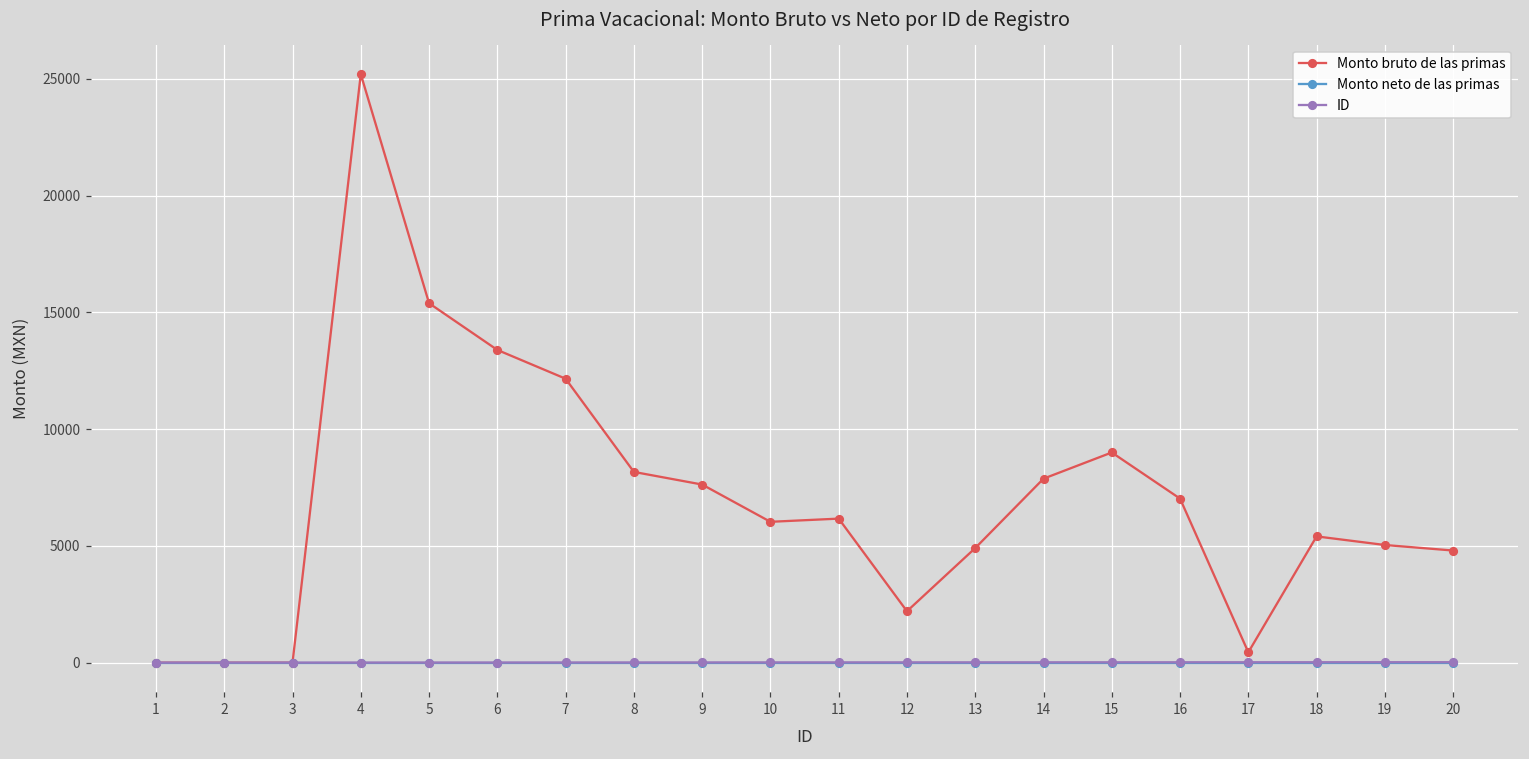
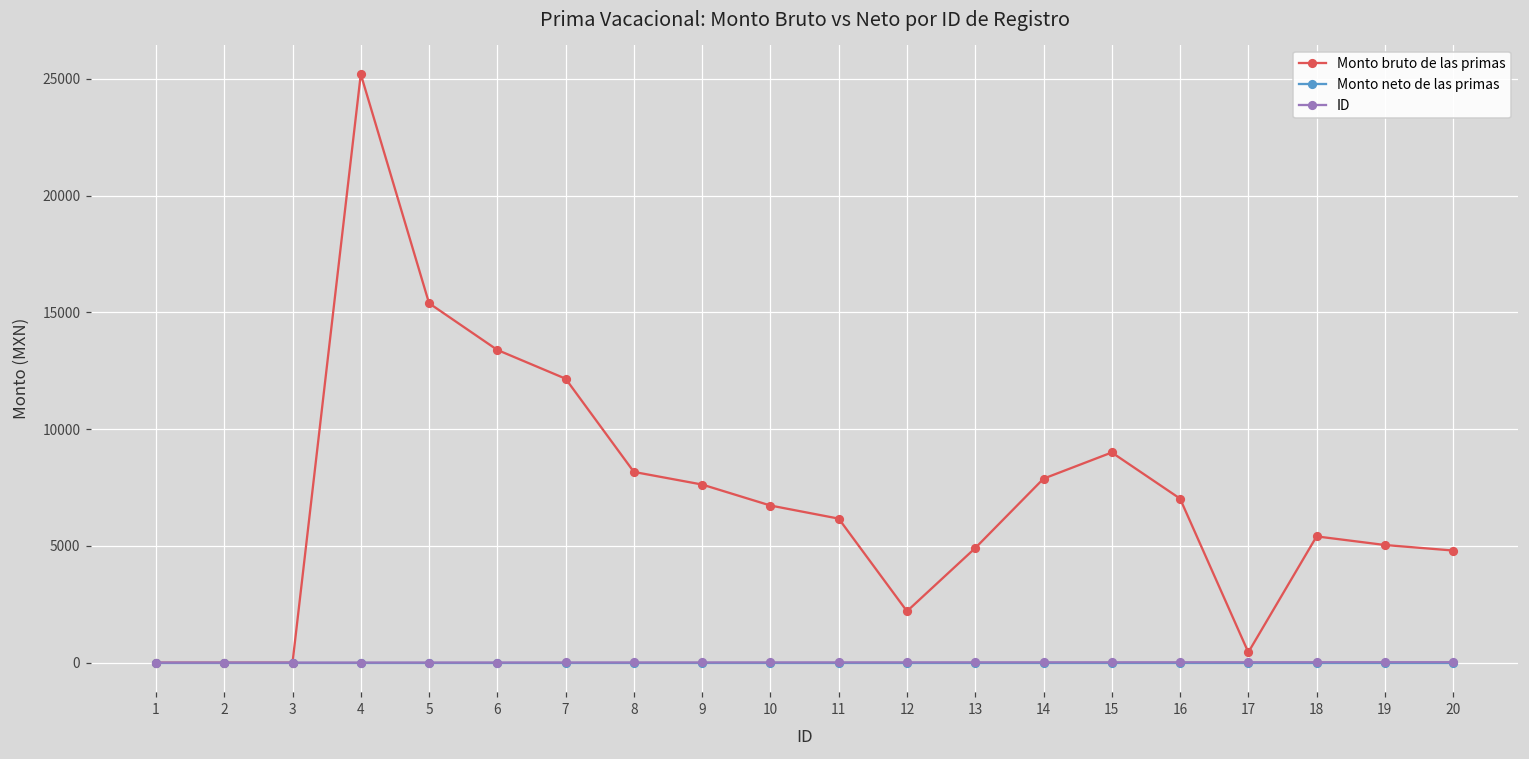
  {
    "Monto bruto de las primas": {
      "4": 25200,
      "5": 15400,
      "6": 13400,
      "7": 12200,
      "8": 8200,
      "9": 7600,
-     "10": 6000,
+     "10": 6700,
      "11": 6200,
      "12": 2200,
      "13": 4900,
      "14": 7900,
      "15": 9000,
      "16": 7000,
      "17": 400,
      "18": 5400,
      "19": 5000,
      "20": 4800
    },
    "ID": {
      "4": 0,
      "5": 0,
      "6": 0,
      "7": 0,
      "8": 0,
      "9": 0,
      "10": 0,
      "11": 0,
      "12": 0,
      "13": 0,
      "14": 0,
      "15": 0,
      "16": 0,
      "17": 0,
      "18": 0,
      "19": 0,
      "20": 0
    }
  }
